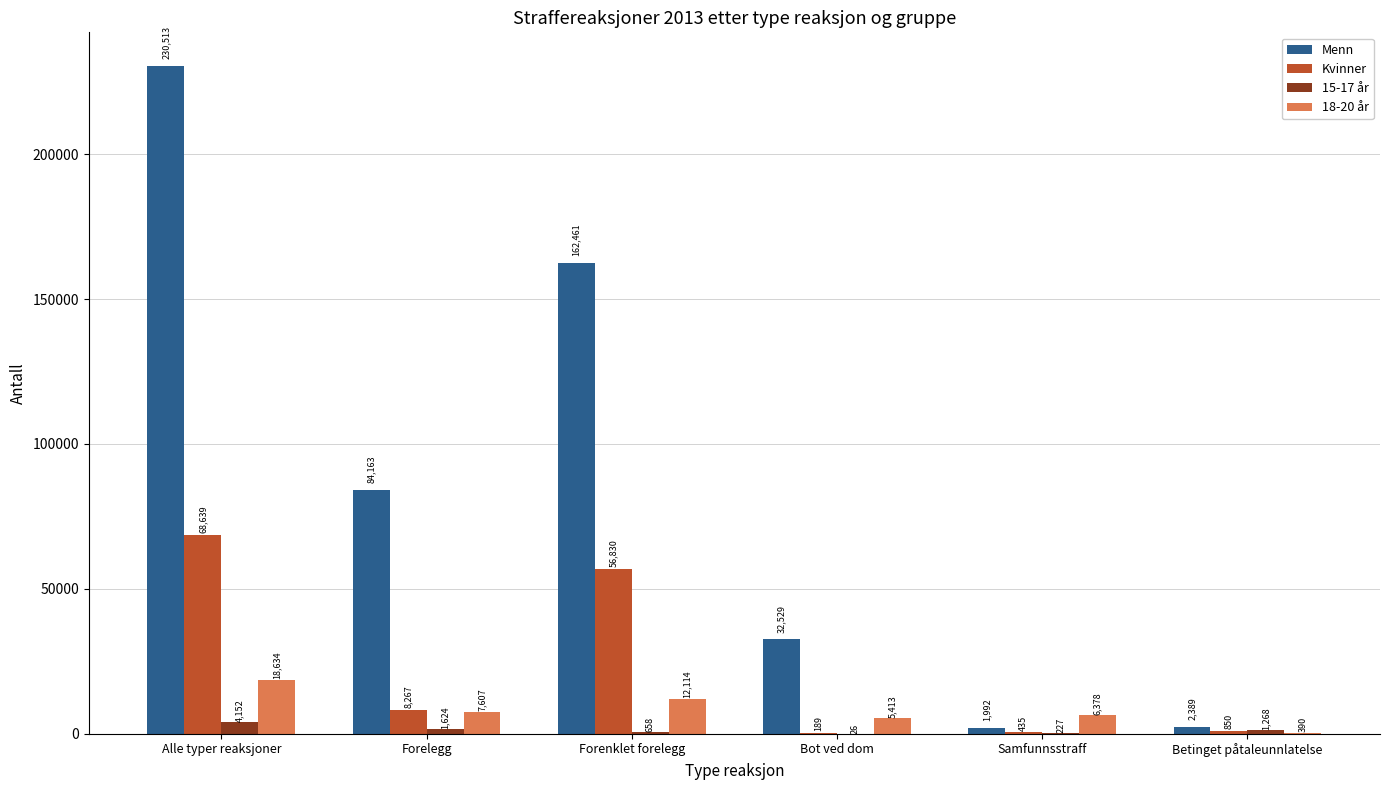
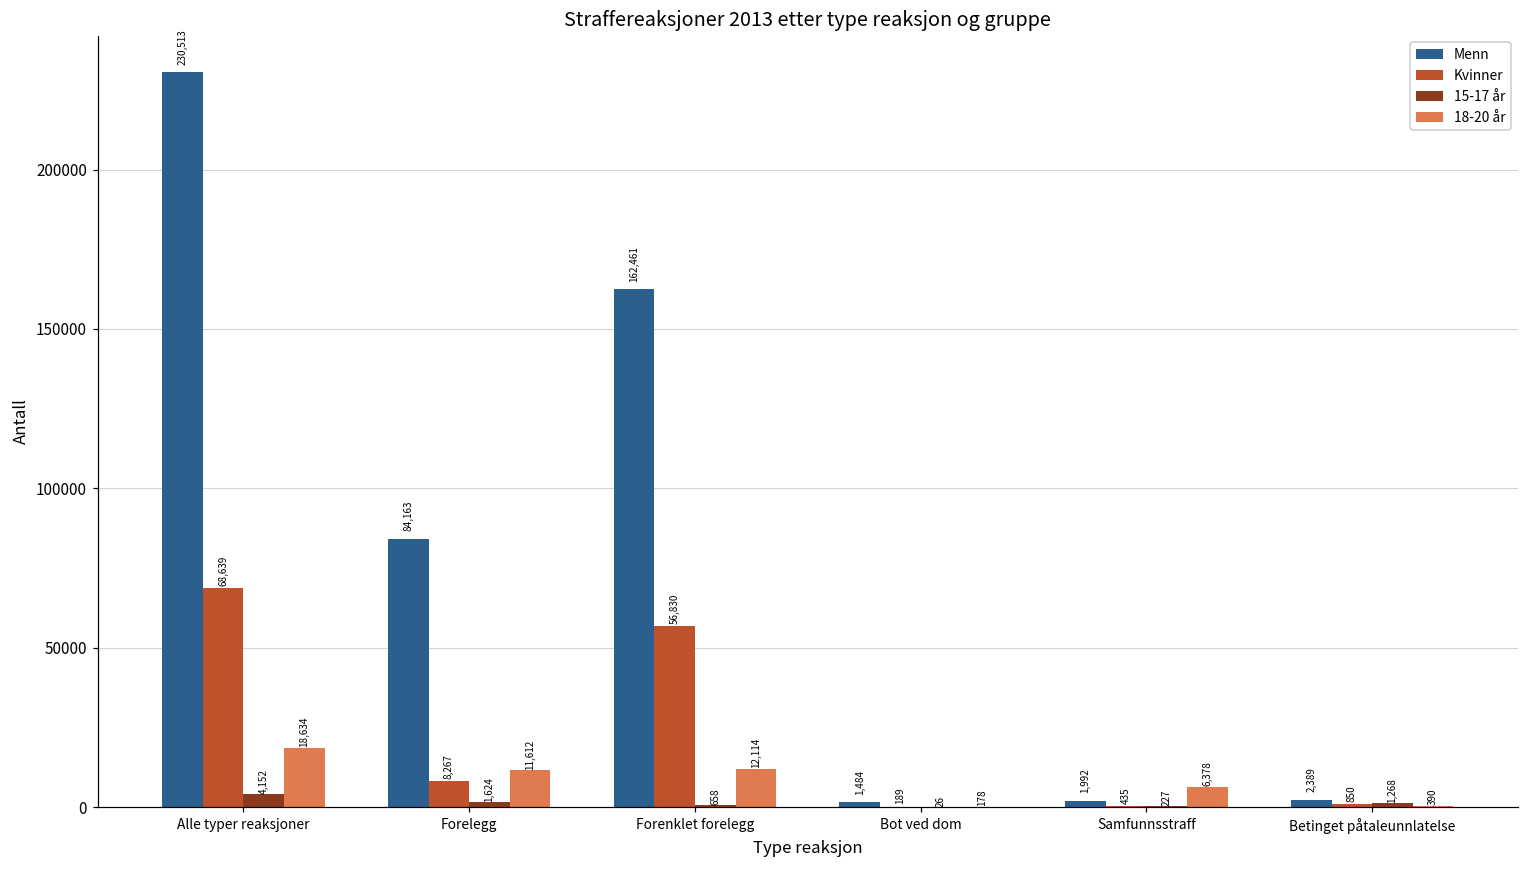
  {
    "Menn": {
      "Alle typer reaksjoner": "230,513",
      "Forelegg": "84,163",
      "Forenklet forelegg": "162,461",
-     "Bot ved dom": "32,529",
+     "Bot ved dom": "1,484",
      "Samfunnsstraff": "1,992",
      "Betinget påtaleunnlatelse": "2,389"
    },
    "18-20 år": {
      "Alle typer reaksjoner": "18,634",
-     "Forelegg": "7,607",
+     "Forelegg": "11,612",
      "Forenklet forelegg": "12,114",
-     "Bot ved dom": "5,413",
+     "Bot ved dom": "178",
      "Samfunnsstraff": "6,378",
      "Betinget påtaleunnlatelse": "390"
    }
  }
